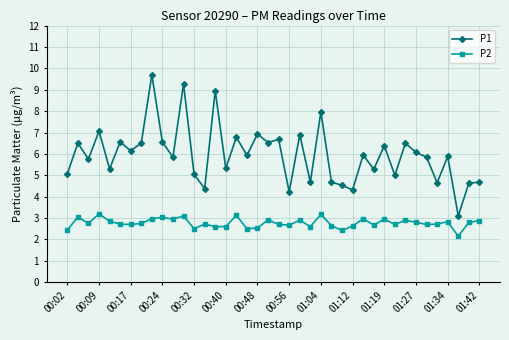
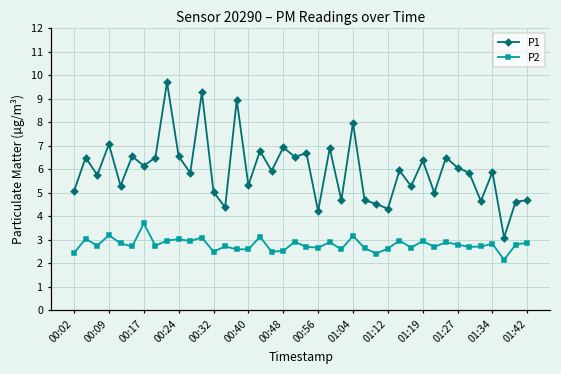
  {
    "P1": {
      "00:02": 5.1,
      "00:09": 7.1,
      "00:17": 6.2,
      "00:24": 6.6,
      "00:32": 5.0,
      "00:40": 5.3,
      "00:48": 6.9,
      "00:56": 4.2,
      "01:04": 8.0,
      "01:12": 4.3,
      "01:19": 6.4,
      "01:27": 6.1,
      "01:34": 5.9,
      "01:42": 4.7
    },
    "P2": {
      "00:02": 2.4,
      "00:09": 3.2,
-     "00:17": 2.7,
+     "00:17": 3.7,
      "00:24": 3.0,
      "00:32": 2.5,
      "00:40": 2.6,
      "00:48": 2.5,
      "00:56": 2.7,
      "01:04": 3.2,
      "01:12": 2.6,
      "01:19": 3.0,
      "01:27": 2.8,
      "01:34": 2.8,
      "01:42": 2.9
    }
  }
